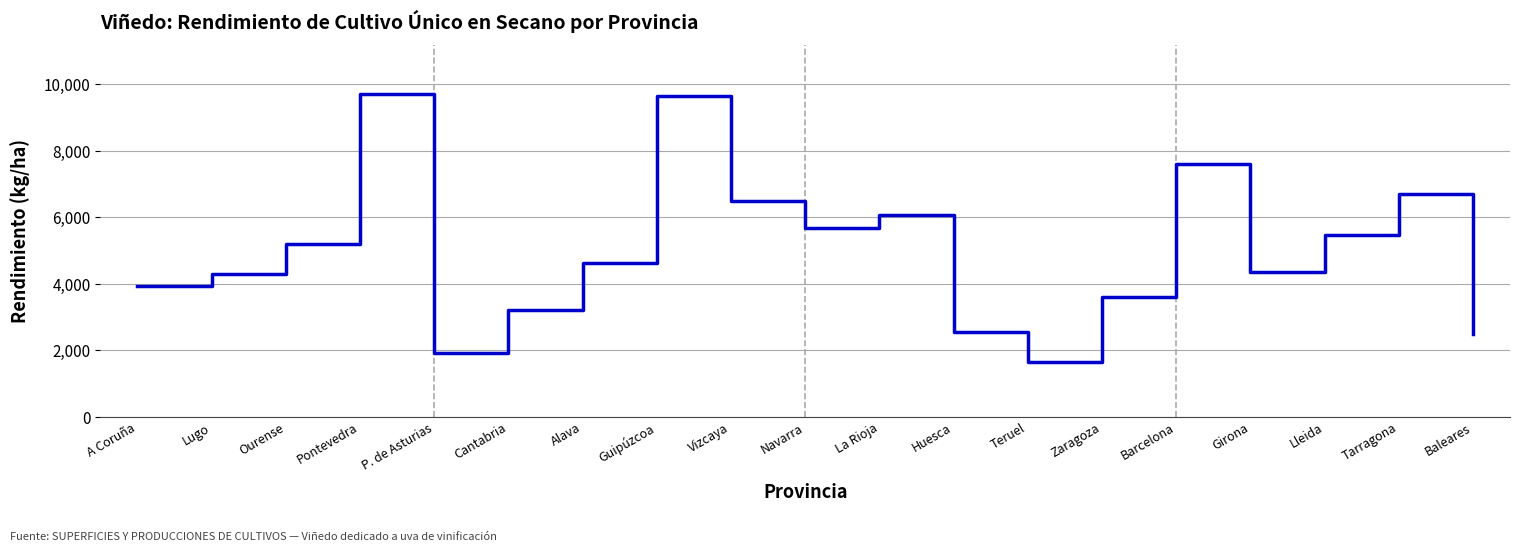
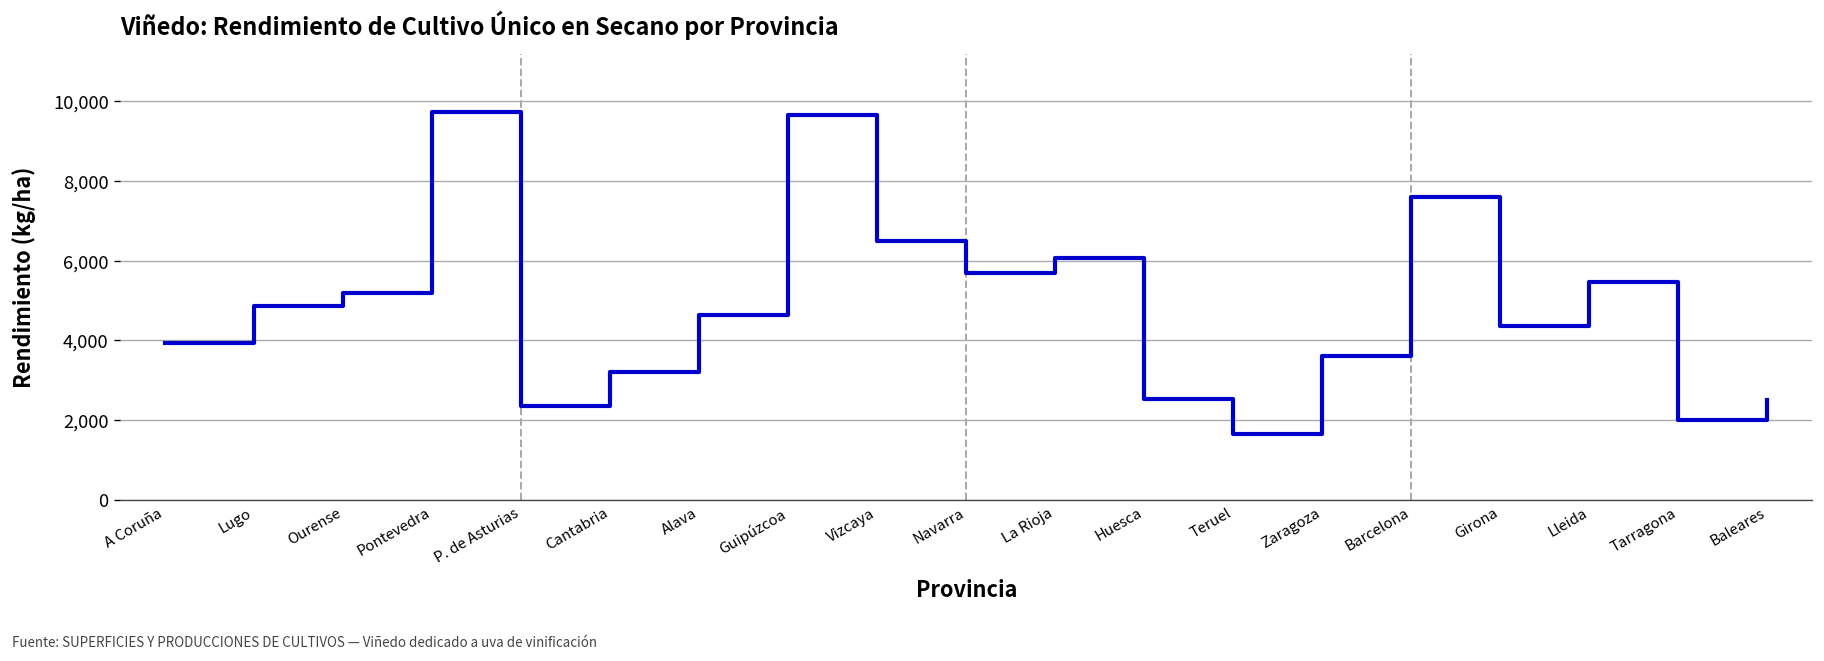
  {
    "A Coruña": "3,900",
-   "Lugo": "4,300",
+   "Lugo": "4,900",
    "Ourense": "5,200",
    "Pontevedra": "9,700",
-   "P. de Asturias": "1,900",
+   "P. de Asturias": "2,300",
    "Cantabria": "3,200",
    "Alava": "4,600",
    "Guipúzcoa": "9,700",
    "Vizcaya": "6,500",
    "Navarra": "5,700",
    "La Rioja": "6,100",
    "Huesca": "2,500",
    "Teruel": "1,700",
    "Zaragoza": "3,600",
    "Barcelona": "7,600",
    "Girona": "4,400",
    "Lleida": "5,500",
-   "Tarragona": "6,700",
+   "Tarragona": "2,000",
    "Baleares": "2,500"
  }
